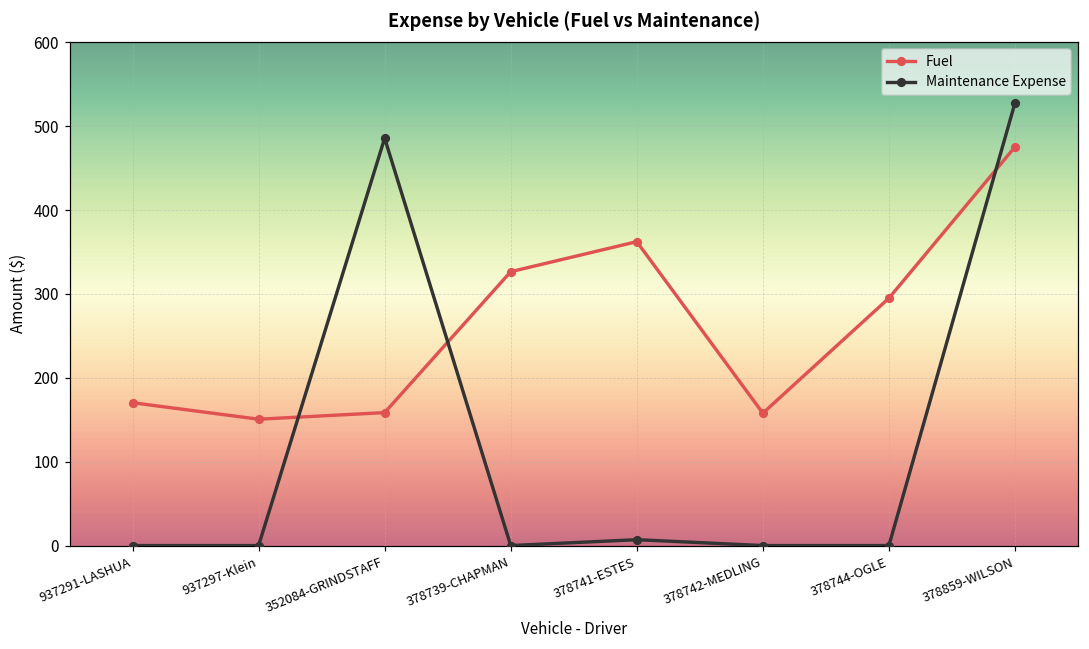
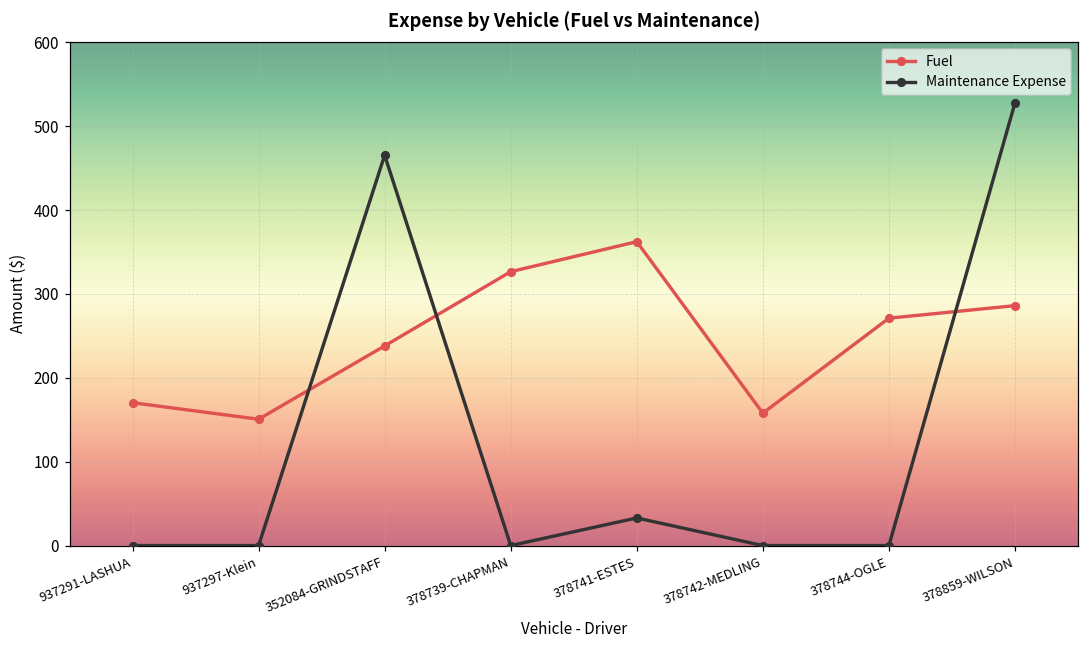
  {
    "Fuel": {
      "937291-LASHUA": 170,
      "937297-Klein": 150,
-     "352084-GRINDSTAFF": 160,
+     "352084-GRINDSTAFF": 240,
      "378739-CHAPMAN": 330,
      "378741-ESTES": 360,
      "378742-MEDLING": 160,
-     "378744-OGLE": 290,
-     "378859-WILSON": 480
+     "378744-OGLE": 270,
+     "378859-WILSON": 290
    },
    "Maintenance Expense": {
      "937291-LASHUA": 0,
      "937297-Klein": 0,
-     "352084-GRINDSTAFF": 490,
+     "352084-GRINDSTAFF": 470,
      "378739-CHAPMAN": 0,
-     "378741-ESTES": 10,
+     "378741-ESTES": 30,
      "378742-MEDLING": 0,
      "378744-OGLE": 0,
      "378859-WILSON": 530
    }
  }
